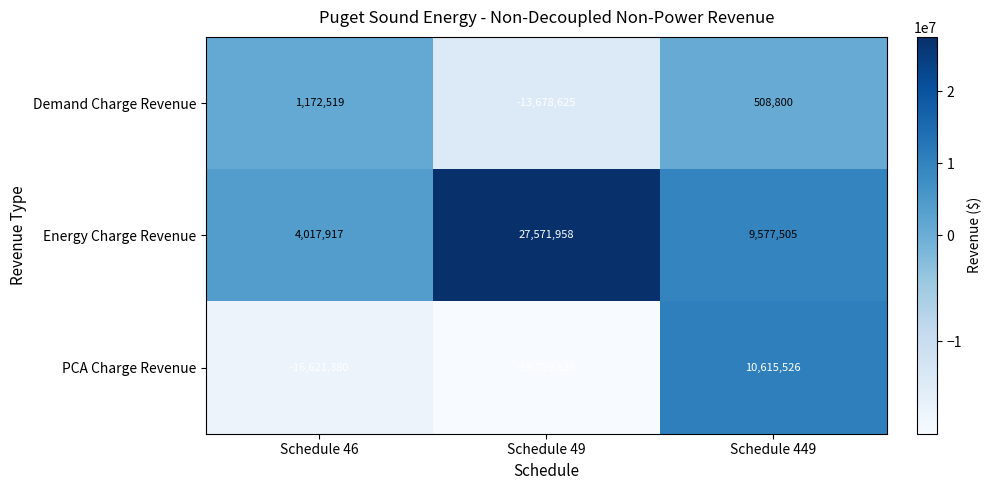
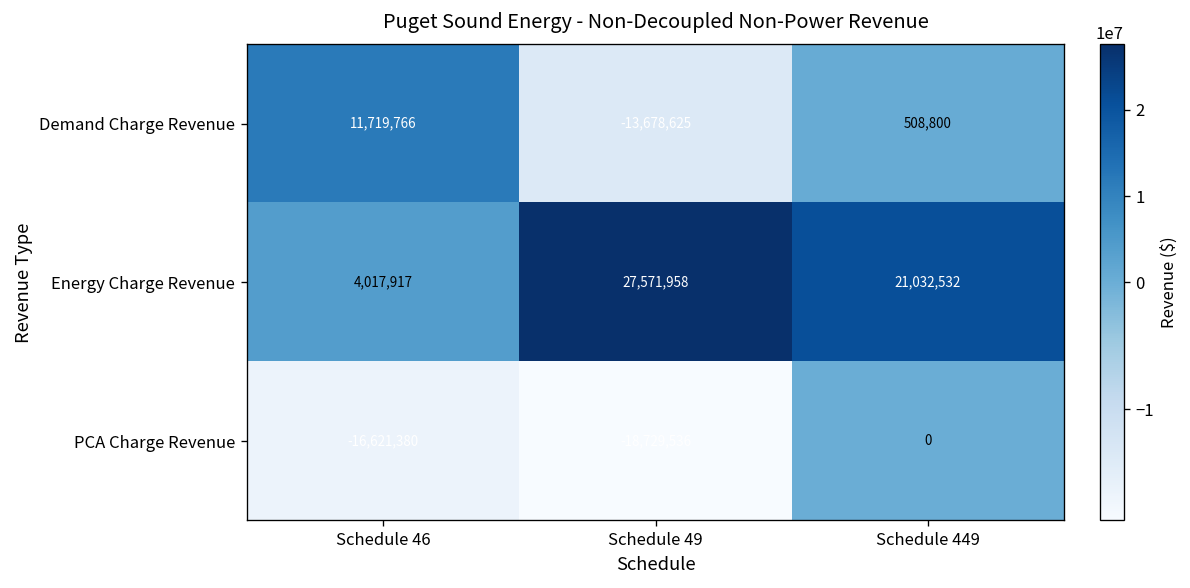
  {
    "Demand Charge Revenue": {
-     "Schedule 46": "1,172,519",
+     "Schedule 46": "11,719,766",
      "Schedule 449": "508,800"
    },
    "Energy Charge Revenue": {
      "Schedule 46": "4,017,917",
      "Schedule 49": "27,571,958",
-     "Schedule 449": "9,577,505"
+     "Schedule 449": "21,032,532"
    },
    "PCA Charge Revenue": {
-     "Schedule 449": "10,615,526"
+     "Schedule 449": "0"
    }
  }
